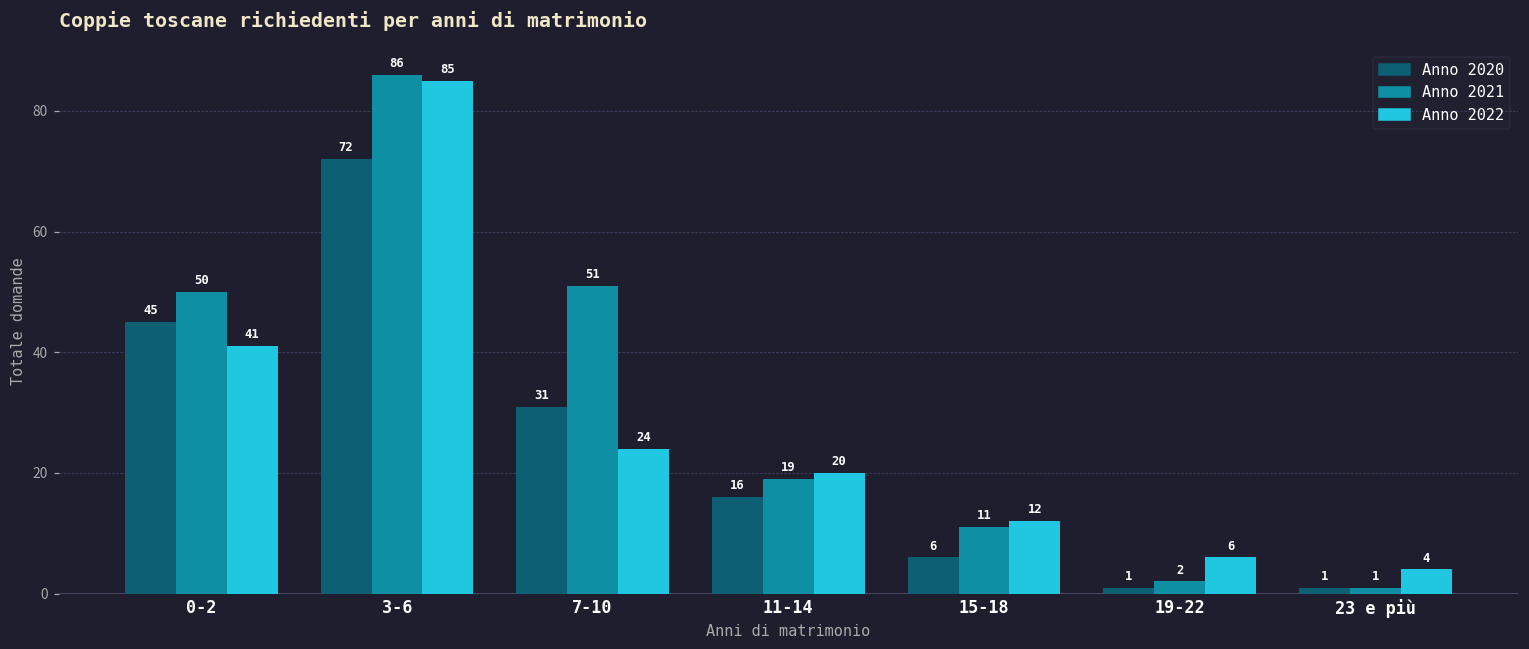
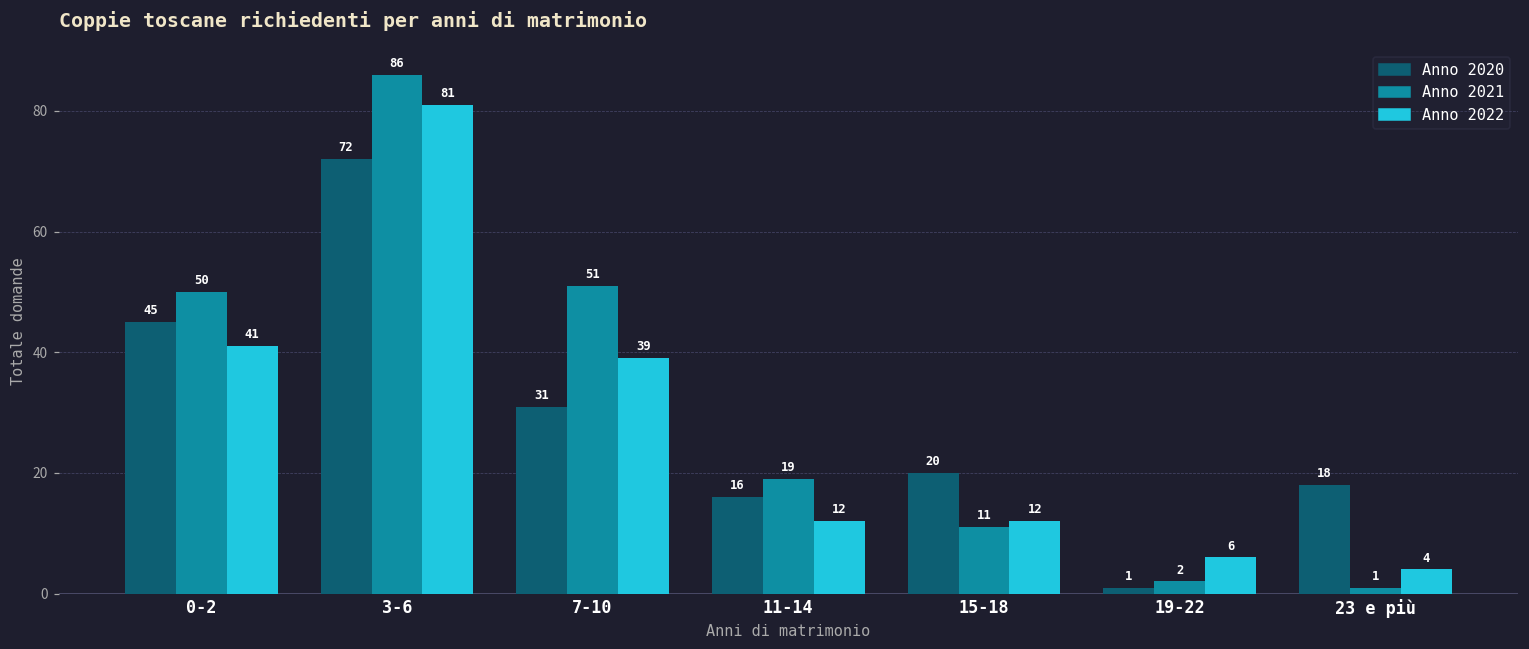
  {
    "Anno 2020": {
      "0-2": 45,
      "3-6": 72,
      "7-10": 31,
      "11-14": 16,
-     "15-18": 6,
+     "15-18": 20,
      "19-22": 1,
-     "23 e più": 1
+     "23 e più": 18
    },
    "Anno 2021": {
      "0-2": 50,
      "3-6": 86,
      "7-10": 51,
      "11-14": 19,
      "15-18": 11,
      "19-22": 2,
      "23 e più": 1
    },
    "Anno 2022": {
      "0-2": 41,
-     "3-6": 85,
-     "7-10": 24,
-     "11-14": 20,
+     "3-6": 81,
+     "7-10": 39,
+     "11-14": 12,
      "15-18": 12,
      "19-22": 6,
      "23 e più": 4
    }
  }
